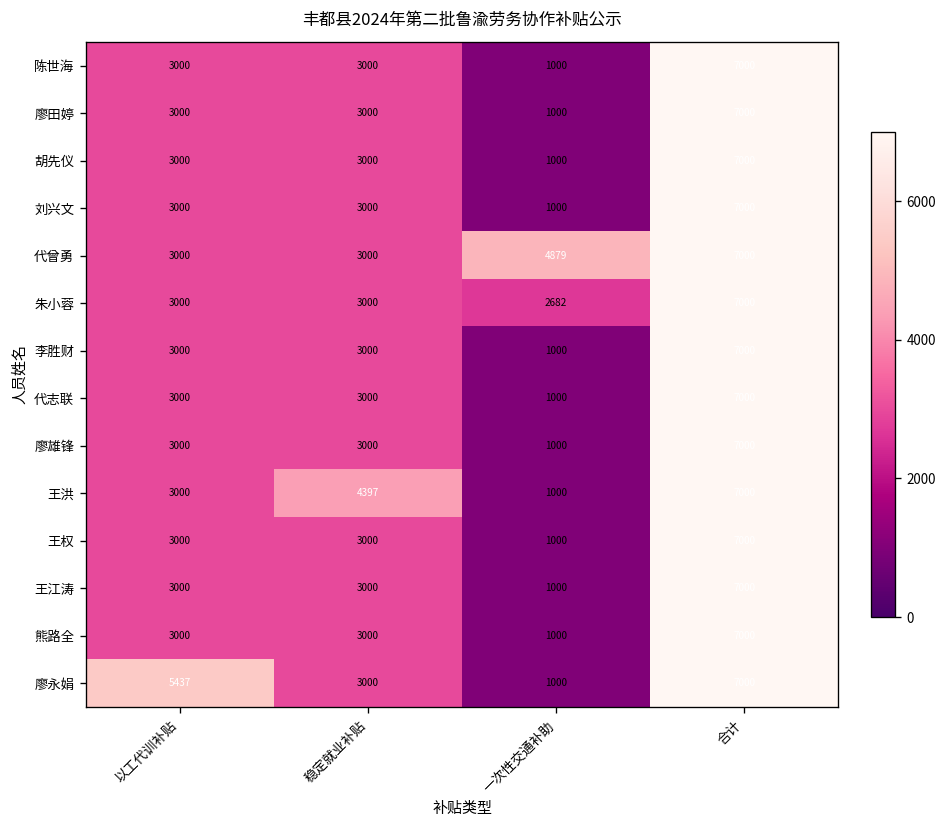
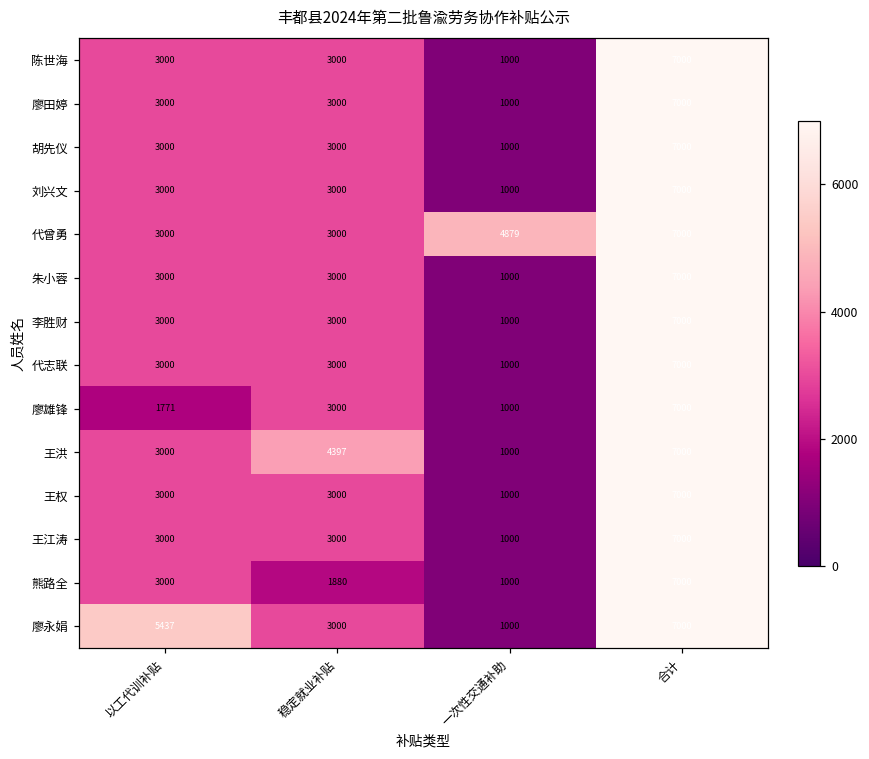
  {
    "陈世海": {
      "以工代训补贴": 3000,
      "稳定就业补贴": 3000,
      "一次性交通补助": 1000
    },
    "廖田婷": {
      "以工代训补贴": 3000,
      "稳定就业补贴": 3000,
      "一次性交通补助": 1000
    },
    "胡先仪": {
      "以工代训补贴": 3000,
      "稳定就业补贴": 3000,
      "一次性交通补助": 1000
    },
    "刘兴文": {
      "以工代训补贴": 3000,
      "稳定就业补贴": 3000,
      "一次性交通补助": 1000
    },
    "代曾勇": {
      "以工代训补贴": 3000,
      "稳定就业补贴": 3000,
      "一次性交通补助": 4879
    },
    "朱小蓉": {
      "以工代训补贴": 3000,
      "稳定就业补贴": 3000,
-     "一次性交通补助": 2682
+     "一次性交通补助": 1000
    },
    "李胜财": {
      "以工代训补贴": 3000,
      "稳定就业补贴": 3000,
      "一次性交通补助": 1000
    },
    "代志联": {
      "以工代训补贴": 3000,
      "稳定就业补贴": 3000,
      "一次性交通补助": 1000
    },
    "廖雄锋": {
-     "以工代训补贴": 3000,
+     "以工代训补贴": 1771,
      "稳定就业补贴": 3000,
      "一次性交通补助": 1000
    },
    "王洪": {
      "以工代训补贴": 3000,
      "稳定就业补贴": 4397,
      "一次性交通补助": 1000
    },
    "王权": {
      "以工代训补贴": 3000,
      "稳定就业补贴": 3000,
      "一次性交通补助": 1000
    },
    "王江涛": {
      "以工代训补贴": 3000,
      "稳定就业补贴": 3000,
      "一次性交通补助": 1000
    },
    "熊路全": {
      "以工代训补贴": 3000,
-     "稳定就业补贴": 3000,
+     "稳定就业补贴": 1880,
      "一次性交通补助": 1000
    },
    "廖永娟": {
      "以工代训补贴": 5437,
      "稳定就业补贴": 3000,
      "一次性交通补助": 1000
    }
  }
